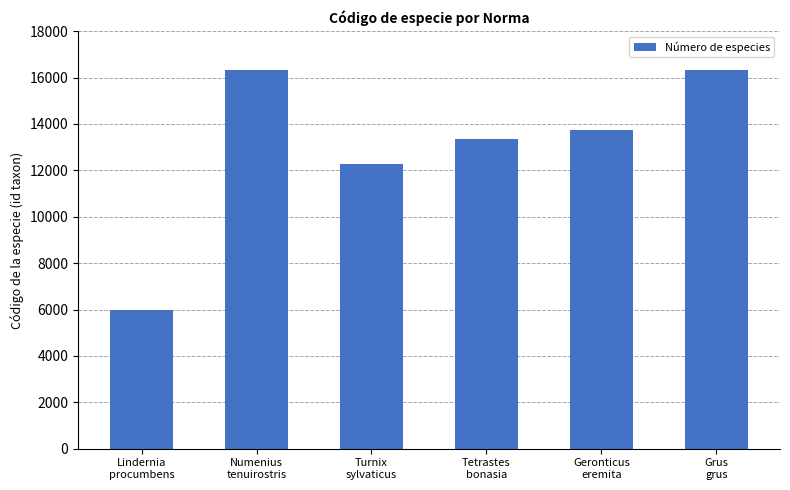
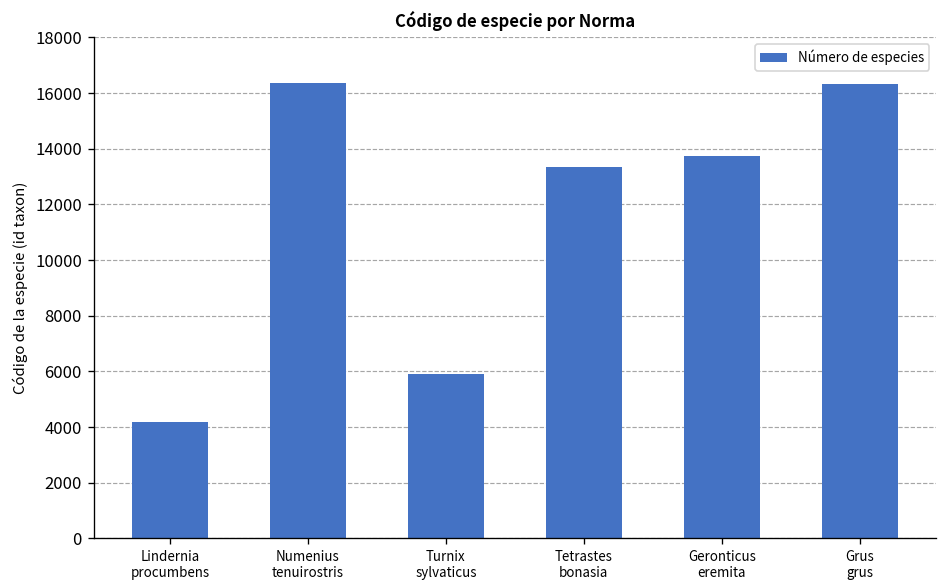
  {
-   "Lindernia procumbens": 6000,
+   "Lindernia procumbens": 4200,
    "Numenius tenuirostris": 16300,
-   "Turnix sylvaticus": 12300,
+   "Turnix sylvaticus": 5900,
    "Tetrastes bonasia": 13400,
    "Geronticus eremita": 13700,
    "Grus grus": 16300
  }
